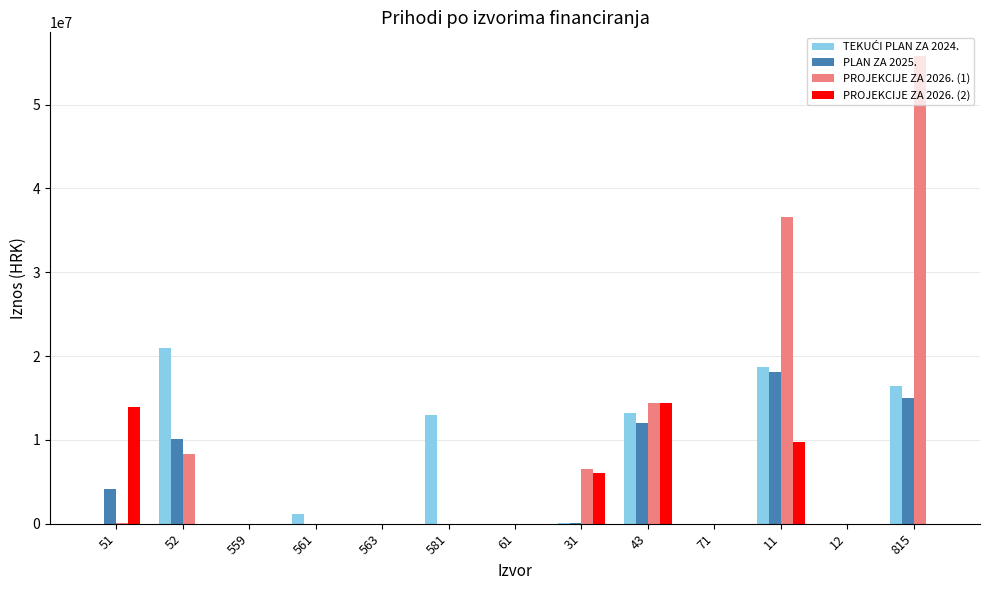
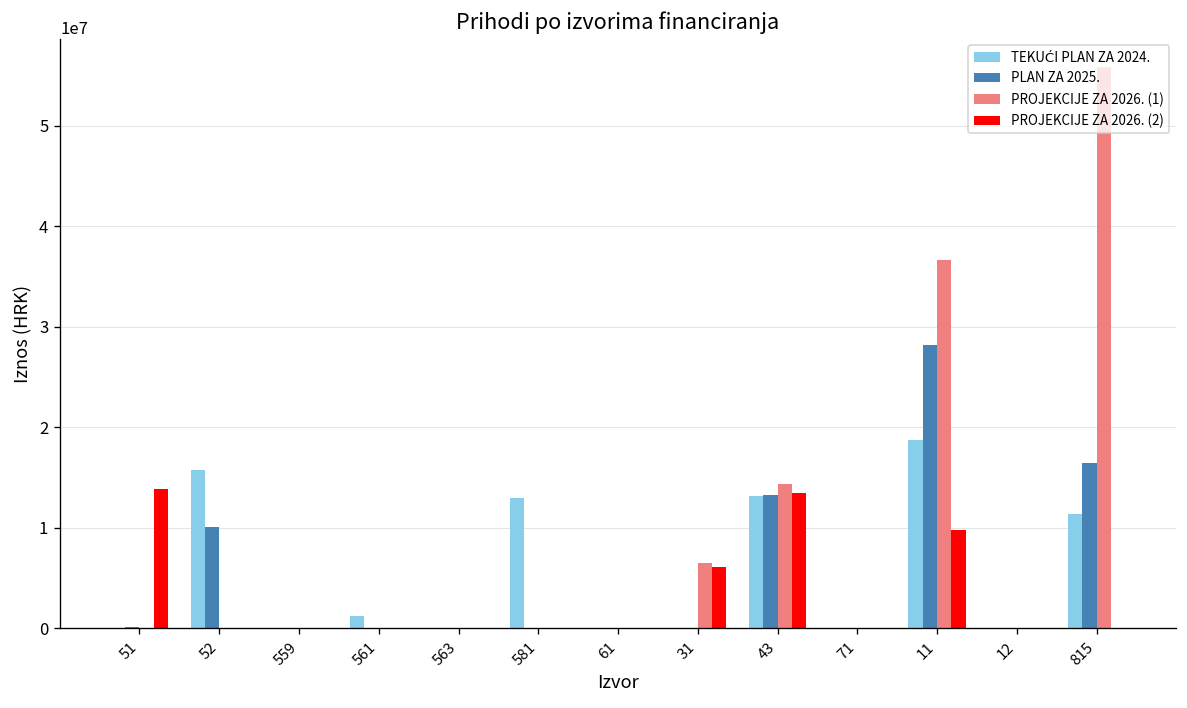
  {
    "TEKUĆI PLAN ZA 2024.": {
      "51": 0,
-     "52": 21000000,
+     "52": 16000000,
      "559": 0,
      "561": 1000000,
      "563": 0,
      "581": 13000000,
      "61": 0,
      "43": 13000000,
      "11": 19000000,
-     "815": 16000000
+     "815": 11000000
    },
    "PLAN ZA 2025.": {
-     "51": 4000000,
+     "51": 0,
      "52": 10000000,
      "559": 0,
      "561": 0,
      "563": 0,
      "581": 0,
      "61": 0,
-     "43": 12000000,
-     "11": 18000000,
+     "43": 13000000,
+     "11": 28000000,
      "12": 0,
-     "815": 15000000
+     "815": 16000000
    },
    "PROJEKCIJE ZA 2026. (1)": {
-     "52": 8000000,
+     "52": 0,
      "559": 0,
      "561": 0,
      "563": 0,
      "581": 0,
      "61": 0,
      "31": 7000000,
      "43": 14000000,
      "11": 37000000,
      "12": 0
    },
    "PROJEKCIJE ZA 2026. (2)": {
      "51": 14000000,
      "52": 0,
      "559": 0,
      "561": 0,
      "563": 0,
      "581": 0,
      "61": 0,
      "31": 6000000,
-     "43": 14000000,
+     "43": 13000000,
      "11": 10000000,
      "12": 0,
      "815": 0
    }
  }
